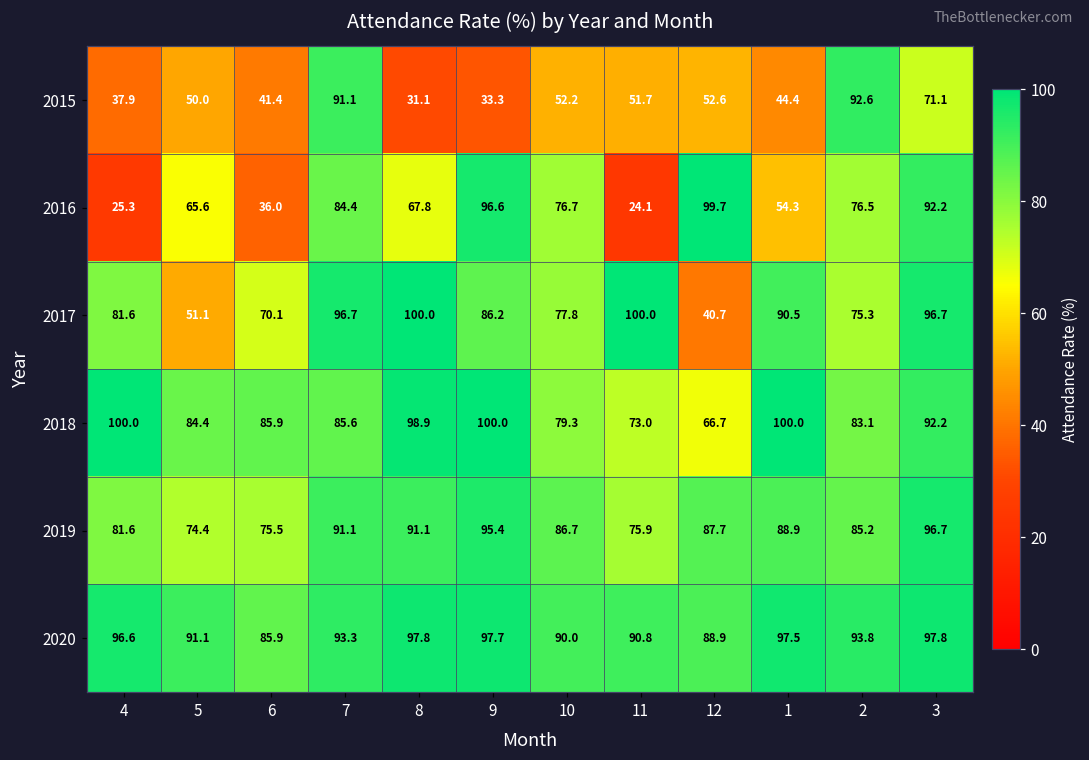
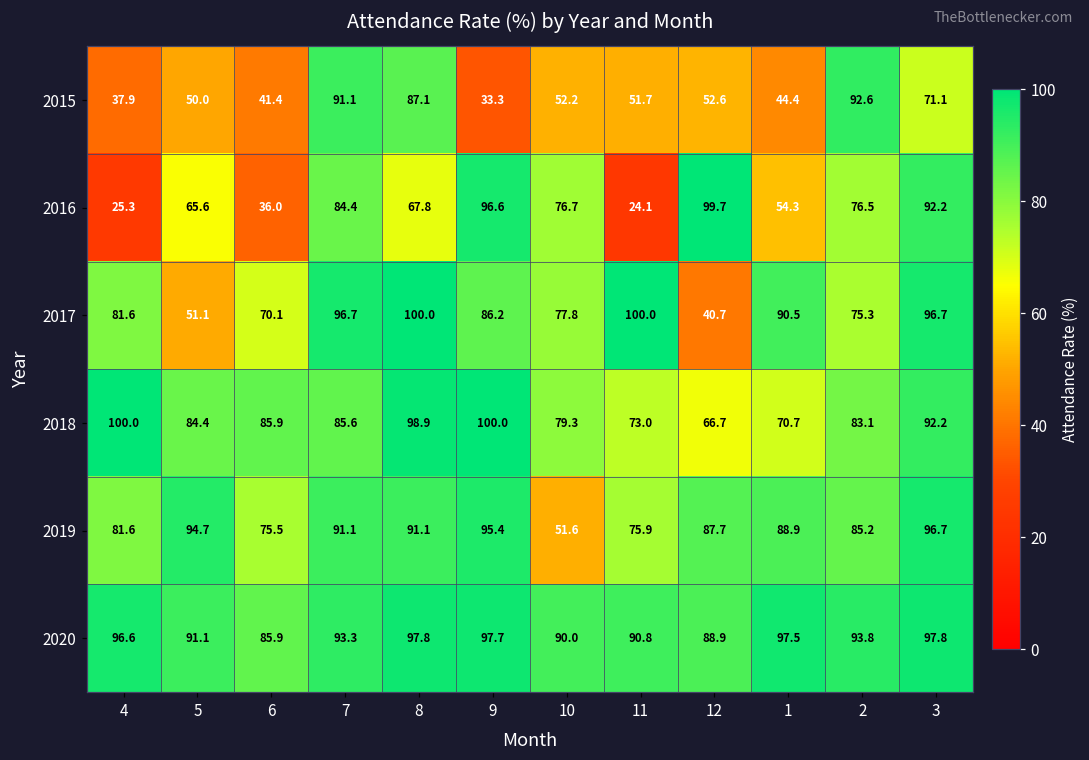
  {
    "2015": {
      "4": 37.9,
      "5": 50.0,
      "6": 41.4,
      "7": 91.1,
-     "8": 31.1,
+     "8": 87.1,
      "9": 33.3,
      "10": 52.2,
      "11": 51.7,
      "12": 52.6,
      "1": 44.4,
      "2": 92.6,
      "3": 71.1
    },
    "2016": {
      "4": 25.3,
      "5": 65.6,
      "6": 36.0,
      "7": 84.4,
      "8": 67.8,
      "9": 96.6,
      "10": 76.7,
      "11": 24.1,
      "12": 99.7,
      "1": 54.3,
      "2": 76.5,
      "3": 92.2
    },
    "2017": {
      "4": 81.6,
      "5": 51.1,
      "6": 70.1,
      "7": 96.7,
      "8": 100.0,
      "9": 86.2,
      "10": 77.8,
      "11": 100.0,
      "12": 40.7,
      "1": 90.5,
      "2": 75.3,
      "3": 96.7
    },
    "2018": {
      "4": 100.0,
      "5": 84.4,
      "6": 85.9,
      "7": 85.6,
      "8": 98.9,
      "9": 100.0,
      "10": 79.3,
      "11": 73.0,
      "12": 66.7,
-     "1": 100.0,
+     "1": 70.7,
      "2": 83.1,
      "3": 92.2
    },
    "2019": {
      "4": 81.6,
-     "5": 74.4,
+     "5": 94.7,
      "6": 75.5,
      "7": 91.1,
      "8": 91.1,
      "9": 95.4,
-     "10": 86.7,
+     "10": 51.6,
      "11": 75.9,
      "12": 87.7,
      "1": 88.9,
      "2": 85.2,
      "3": 96.7
    },
    "2020": {
      "4": 96.6,
      "5": 91.1,
      "6": 85.9,
      "7": 93.3,
      "8": 97.8,
      "9": 97.7,
      "10": 90.0,
      "11": 90.8,
      "12": 88.9,
      "1": 97.5,
      "2": 93.8,
      "3": 97.8
    }
  }
